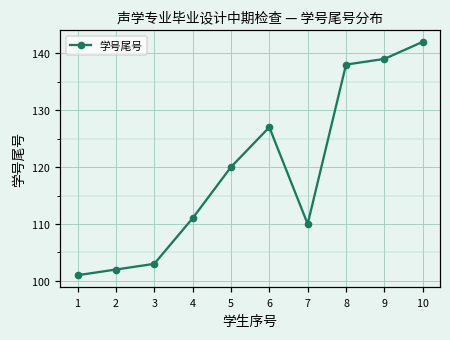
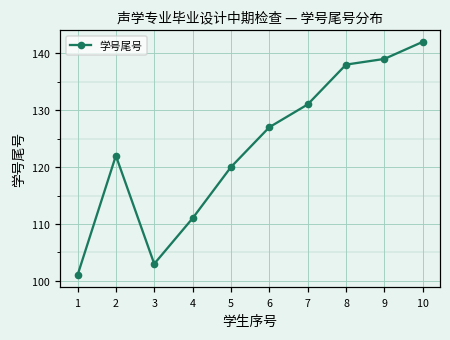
  {
    "1": 101,
-   "2": 102,
+   "2": 122,
    "3": 103,
    "4": 111,
    "5": 120,
    "6": 127,
-   "7": 110,
+   "7": 131,
    "8": 138,
    "9": 139,
    "10": 142
  }
